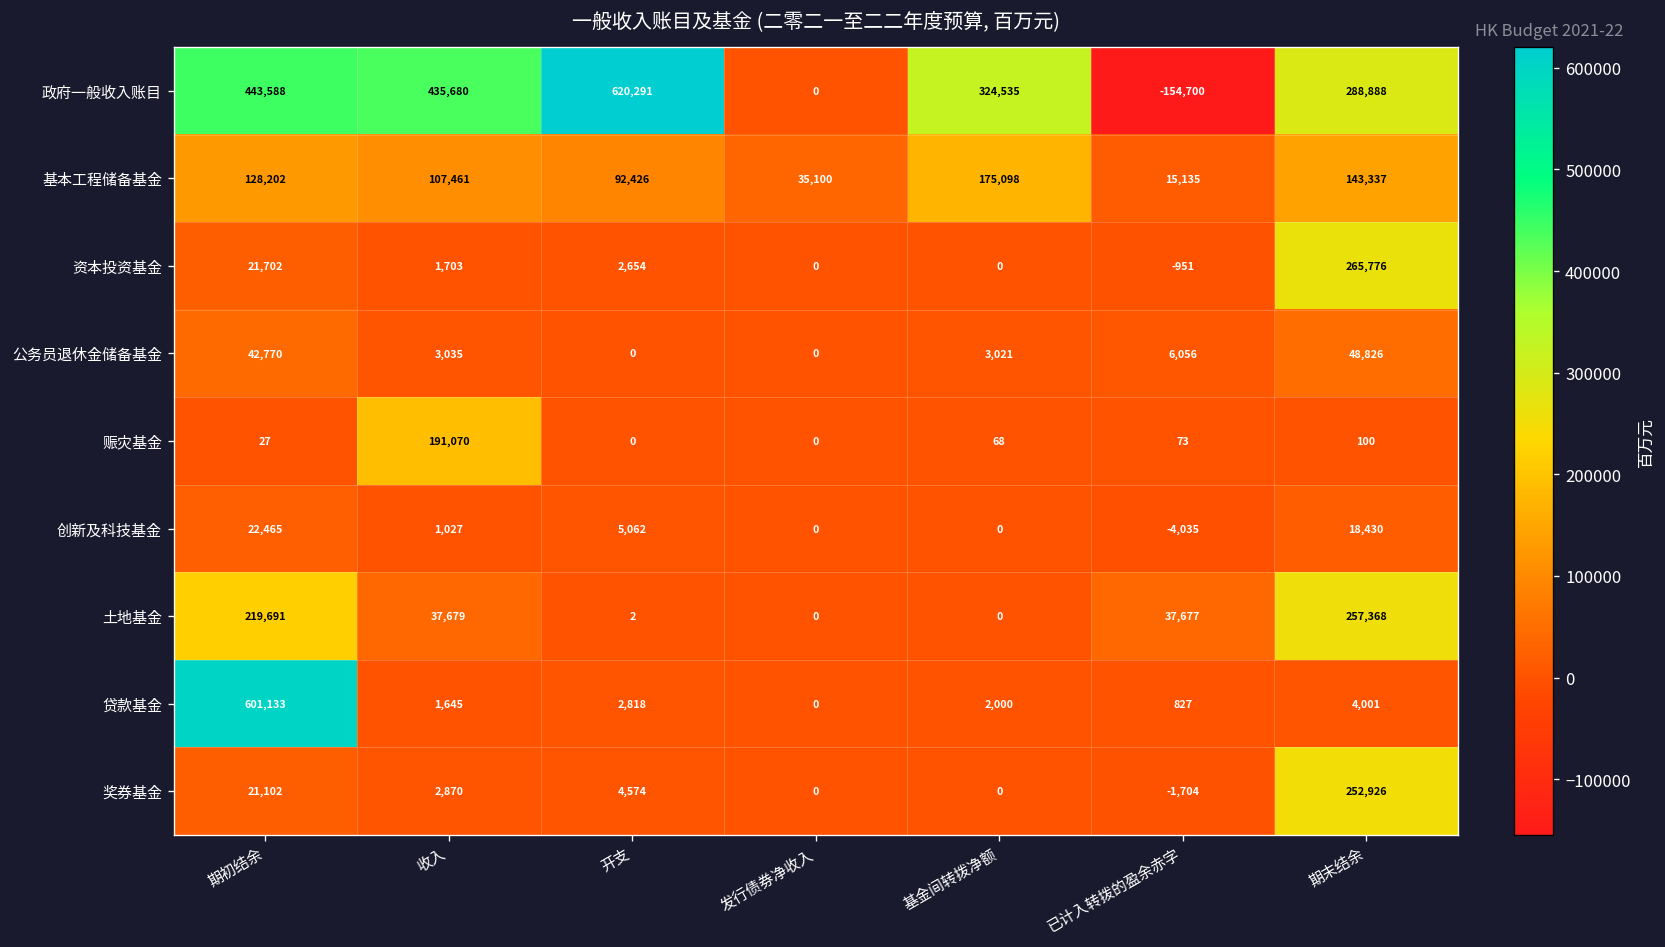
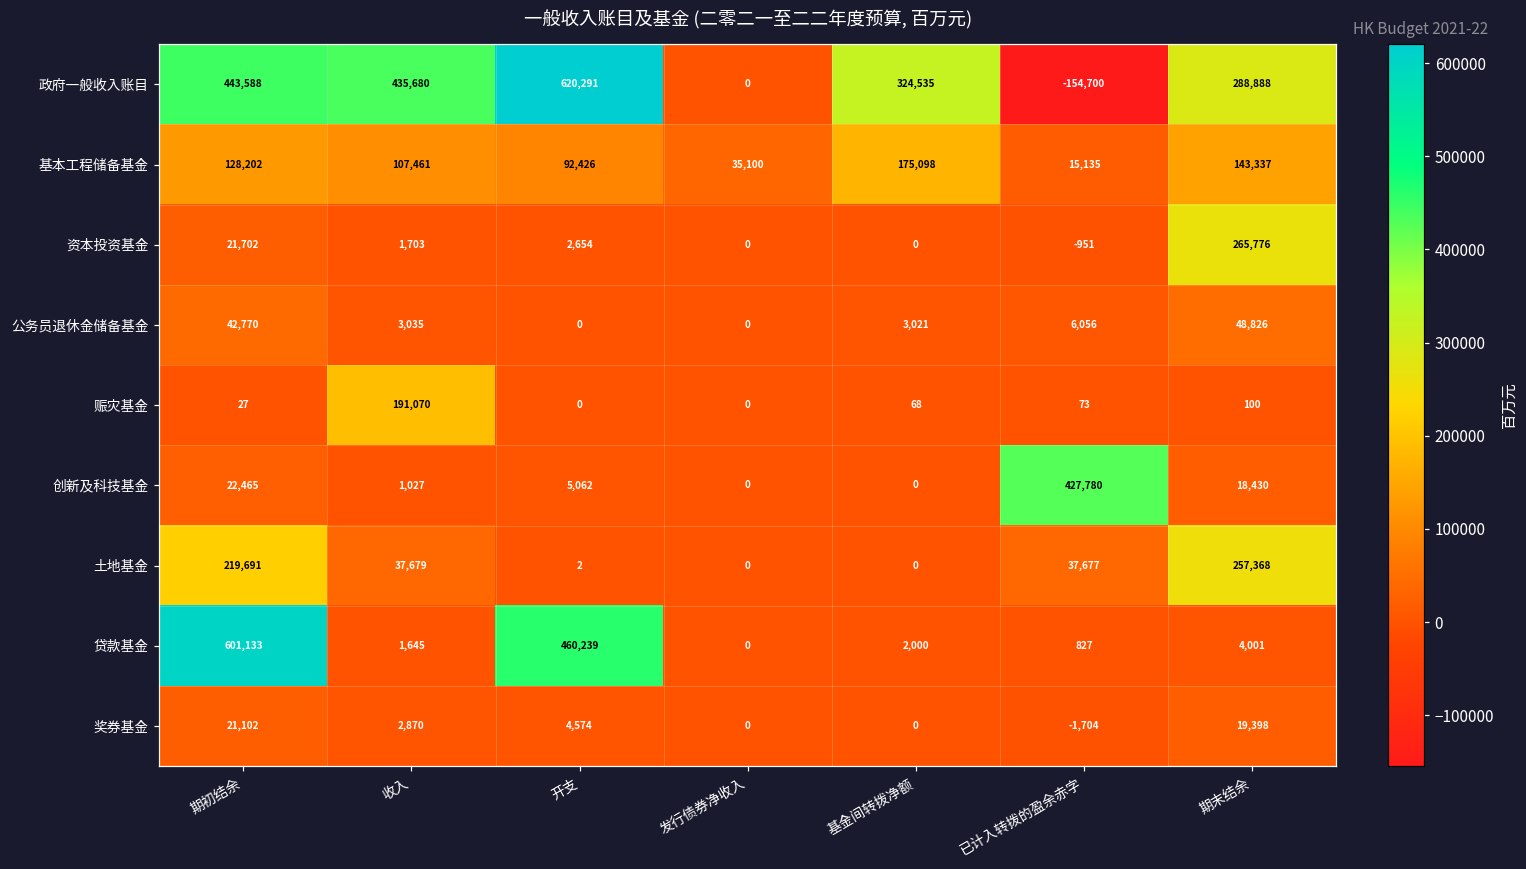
  {
    "政府一般收入账目": {
      "期初结余": "443,588",
      "收入": "435,680",
      "开支": "620,291",
      "发行债券净收入": "0",
      "基金间转拨净额": "324,535",
      "已计入转拨的盈余赤字": "-154,700",
      "期末结余": "288,888"
    },
    "基本工程储备基金": {
      "期初结余": "128,202",
      "收入": "107,461",
      "开支": "92,426",
      "发行债券净收入": "35,100",
      "基金间转拨净额": "175,098",
      "已计入转拨的盈余赤字": "15,135",
      "期末结余": "143,337"
    },
    "资本投资基金": {
      "期初结余": "21,702",
      "收入": "1,703",
      "开支": "2,654",
      "发行债券净收入": "0",
      "基金间转拨净额": "0",
      "已计入转拨的盈余赤字": "-951",
      "期末结余": "265,776"
    },
    "公务员退休金储备基金": {
      "期初结余": "42,770",
      "收入": "3,035",
      "开支": "0",
      "发行债券净收入": "0",
      "基金间转拨净额": "3,021",
      "已计入转拨的盈余赤字": "6,056",
      "期末结余": "48,826"
    },
    "赈灾基金": {
      "期初结余": "27",
      "收入": "191,070",
      "开支": "0",
      "发行债券净收入": "0",
      "基金间转拨净额": "68",
      "已计入转拨的盈余赤字": "73",
      "期末结余": "100"
    },
    "创新及科技基金": {
      "期初结余": "22,465",
      "收入": "1,027",
      "开支": "5,062",
      "发行债券净收入": "0",
      "基金间转拨净额": "0",
-     "已计入转拨的盈余赤字": "-4,035",
+     "已计入转拨的盈余赤字": "427,780",
      "期末结余": "18,430"
    },
    "土地基金": {
      "期初结余": "219,691",
      "收入": "37,679",
      "开支": "2",
      "发行债券净收入": "0",
      "基金间转拨净额": "0",
      "已计入转拨的盈余赤字": "37,677",
      "期末结余": "257,368"
    },
    "贷款基金": {
      "期初结余": "601,133",
      "收入": "1,645",
-     "开支": "2,818",
+     "开支": "460,239",
      "发行债券净收入": "0",
      "基金间转拨净额": "2,000",
      "已计入转拨的盈余赤字": "827",
      "期末结余": "4,001"
    },
    "奖券基金": {
      "期初结余": "21,102",
      "收入": "2,870",
      "开支": "4,574",
      "发行债券净收入": "0",
      "基金间转拨净额": "0",
      "已计入转拨的盈余赤字": "-1,704",
-     "期末结余": "252,926"
+     "期末结余": "19,398"
    }
  }
